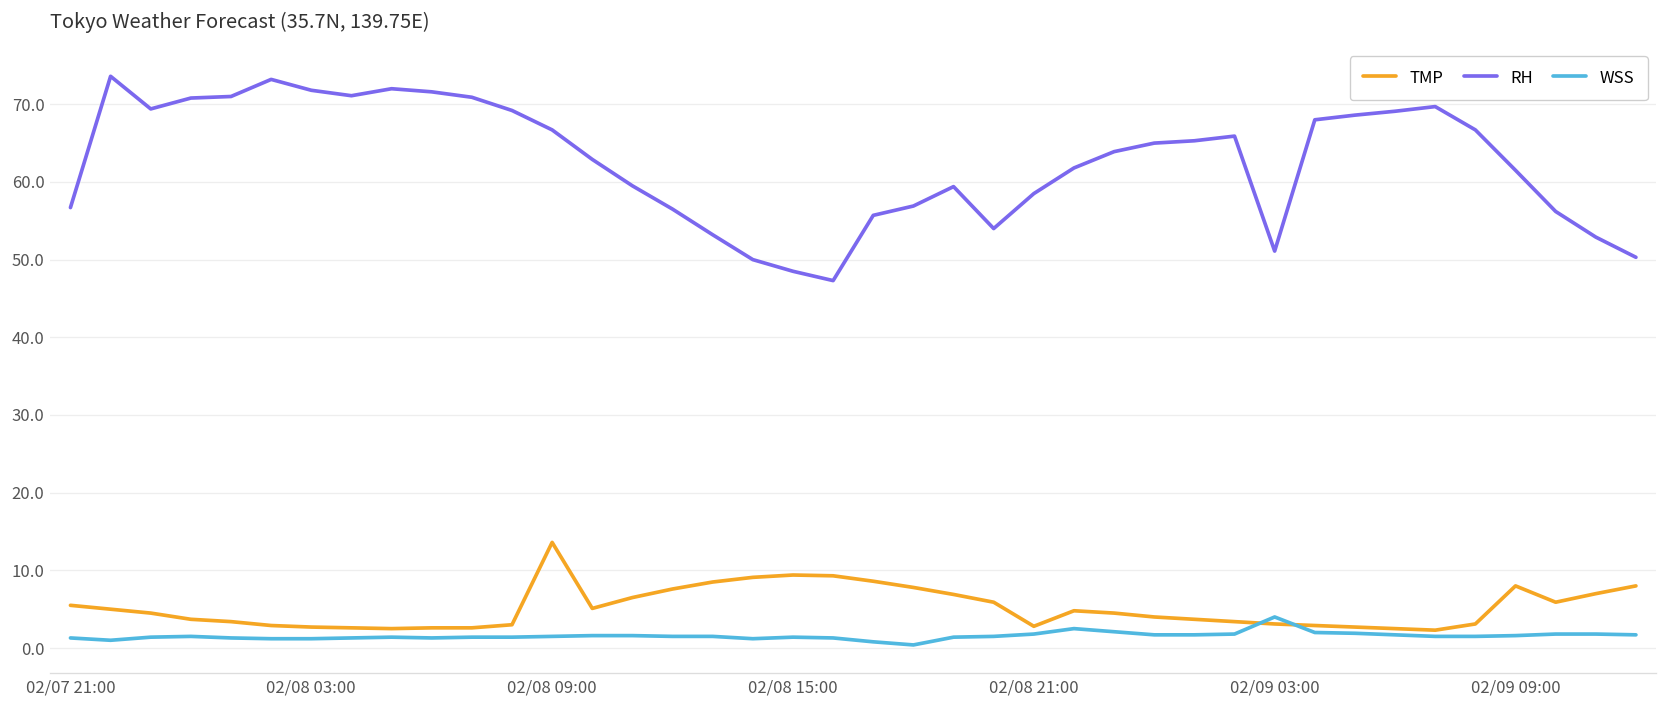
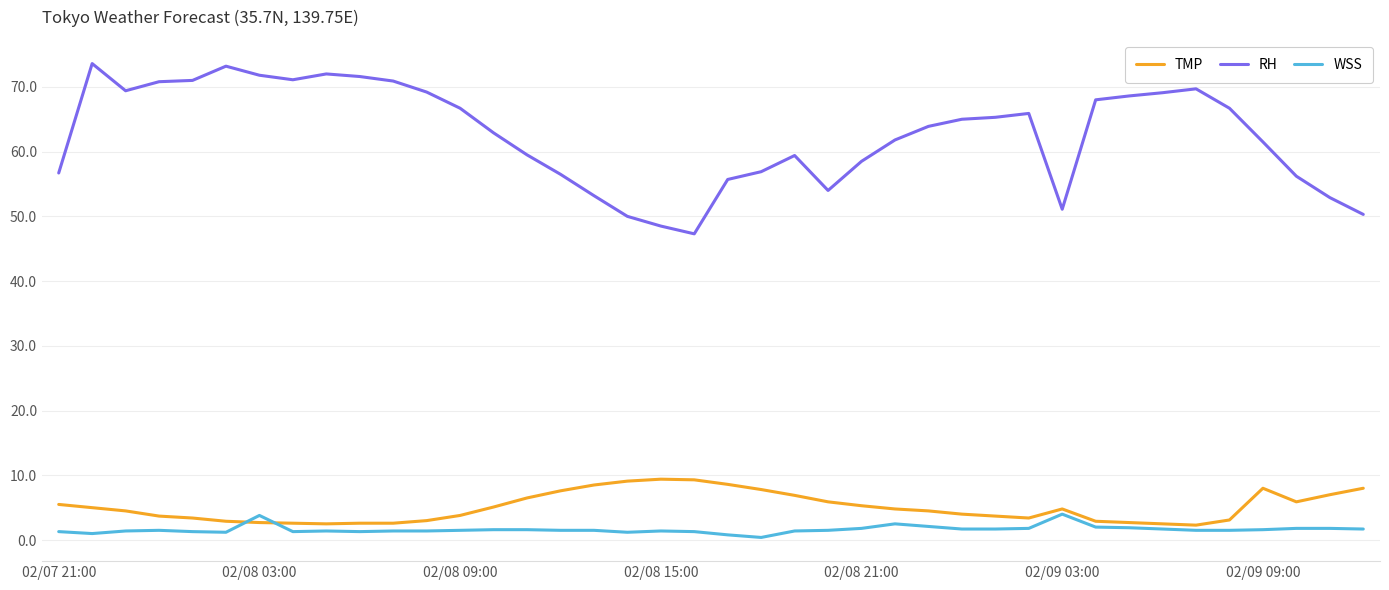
  {
    "TMP": {
      "02/07 21:00": 6,
      "02/08 03:00": 3,
-     "02/08 09:00": 14,
+     "02/08 09:00": 4,
      "02/08 15:00": 9,
-     "02/08 21:00": 3,
-     "02/09 03:00": 3,
+     "02/08 21:00": 5,
+     "02/09 03:00": 5,
      "02/09 09:00": 8
    },
    "RH": {
      "02/07 21:00": 57,
      "02/08 03:00": 72,
      "02/08 09:00": 67,
      "02/08 15:00": 49,
      "02/08 21:00": 59,
      "02/09 03:00": 51,
      "02/09 09:00": 62
    },
    "WSS": {
      "02/07 21:00": 1,
-     "02/08 03:00": 1,
+     "02/08 03:00": 4,
      "02/08 09:00": 2,
      "02/08 15:00": 1,
      "02/08 21:00": 2,
      "02/09 03:00": 4,
      "02/09 09:00": 2
    }
  }
